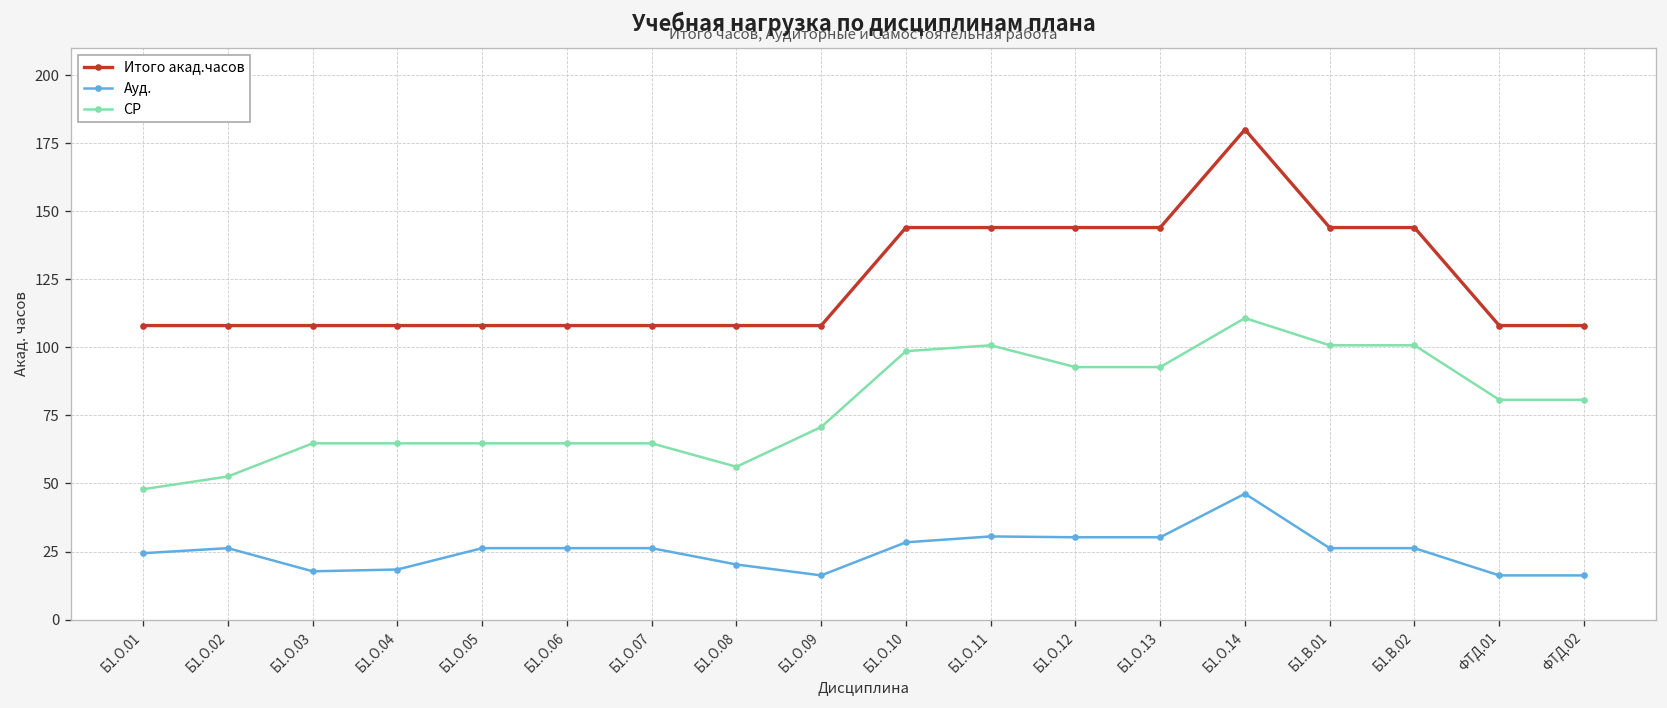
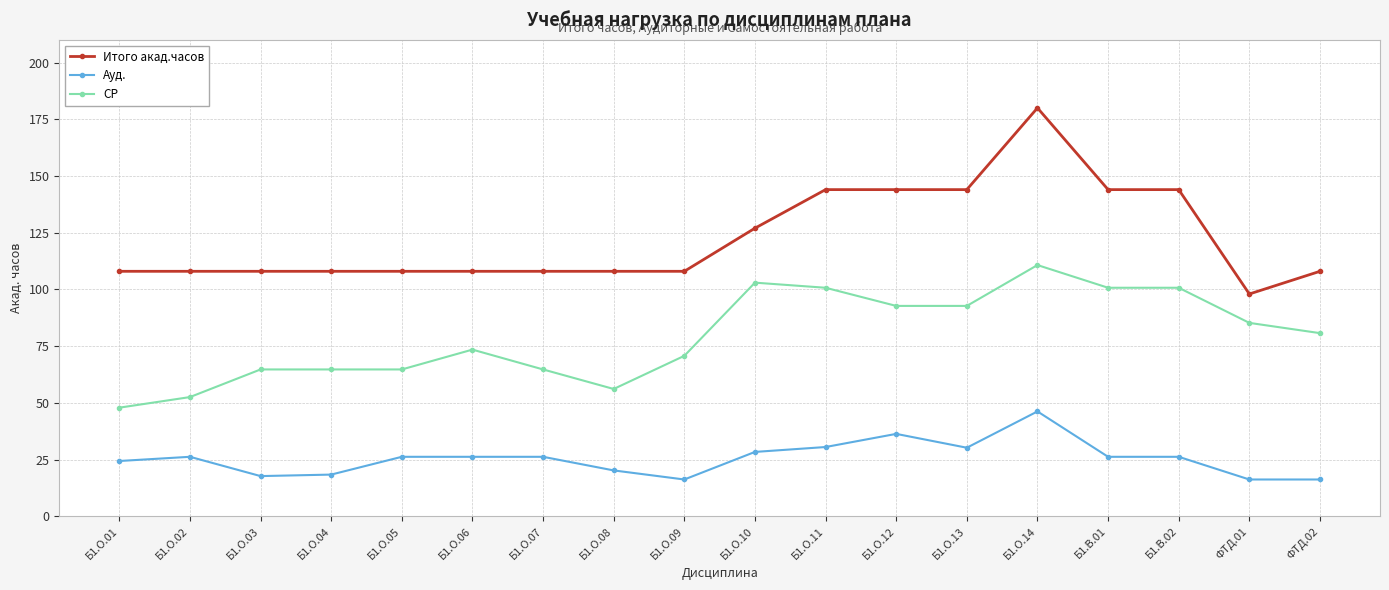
  {
    "Итого акад.часов": {
      "Б1.О.01": 108,
      "Б1.О.02": 108,
      "Б1.О.03": 108,
      "Б1.О.04": 108,
      "Б1.О.05": 108,
      "Б1.О.06": 108,
      "Б1.О.07": 108,
      "Б1.О.08": 108,
      "Б1.О.09": 108,
-     "Б1.О.10": 144,
+     "Б1.О.10": 127,
      "Б1.О.11": 144,
      "Б1.О.12": 144,
      "Б1.О.13": 144,
      "Б1.О.14": 180,
      "Б1.В.01": 144,
      "Б1.В.02": 144,
-     "ФТД.01": 108,
+     "ФТД.01": 98,
      "ФТД.02": 108
    },
    "Ауд.": {
      "Б1.О.01": 24,
      "Б1.О.02": 26,
      "Б1.О.03": 18,
      "Б1.О.04": 18,
      "Б1.О.05": 26,
      "Б1.О.06": 26,
      "Б1.О.07": 26,
      "Б1.О.08": 20,
      "Б1.О.09": 16,
      "Б1.О.10": 28,
      "Б1.О.11": 31,
-     "Б1.О.12": 30,
+     "Б1.О.12": 36,
      "Б1.О.13": 30,
      "Б1.О.14": 46,
      "Б1.В.01": 26,
      "Б1.В.02": 26,
      "ФТД.01": 16,
      "ФТД.02": 16
    },
    "СР": {
      "Б1.О.01": 48,
      "Б1.О.02": 53,
      "Б1.О.03": 65,
      "Б1.О.04": 65,
      "Б1.О.05": 65,
-     "Б1.О.06": 65,
+     "Б1.О.06": 73,
      "Б1.О.07": 65,
      "Б1.О.08": 56,
      "Б1.О.09": 71,
-     "Б1.О.10": 99,
+     "Б1.О.10": 103,
      "Б1.О.11": 101,
      "Б1.О.12": 93,
      "Б1.О.13": 93,
      "Б1.О.14": 111,
      "Б1.В.01": 101,
      "Б1.В.02": 101,
-     "ФТД.01": 81,
+     "ФТД.01": 85,
      "ФТД.02": 81
    }
  }
